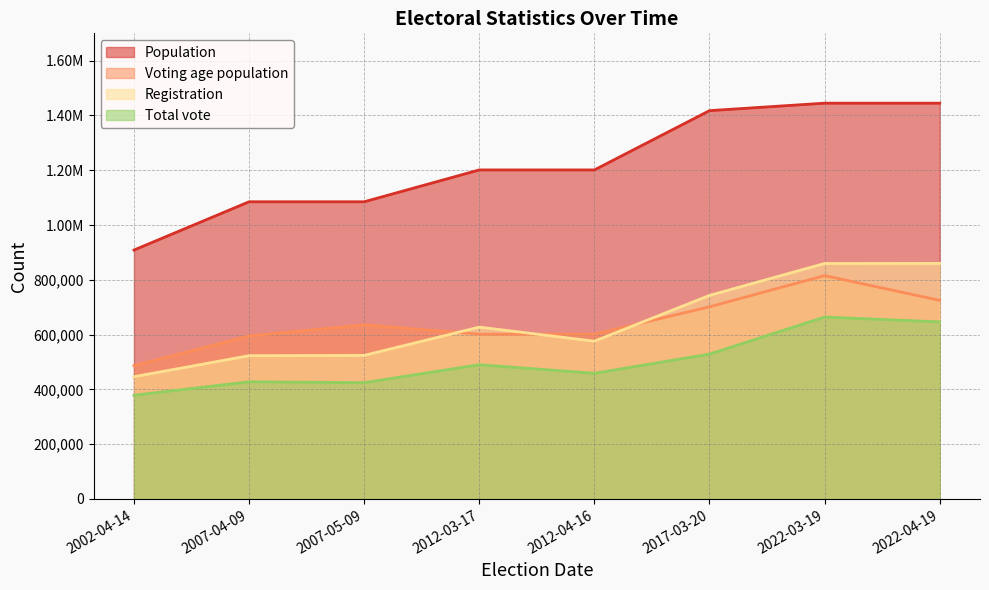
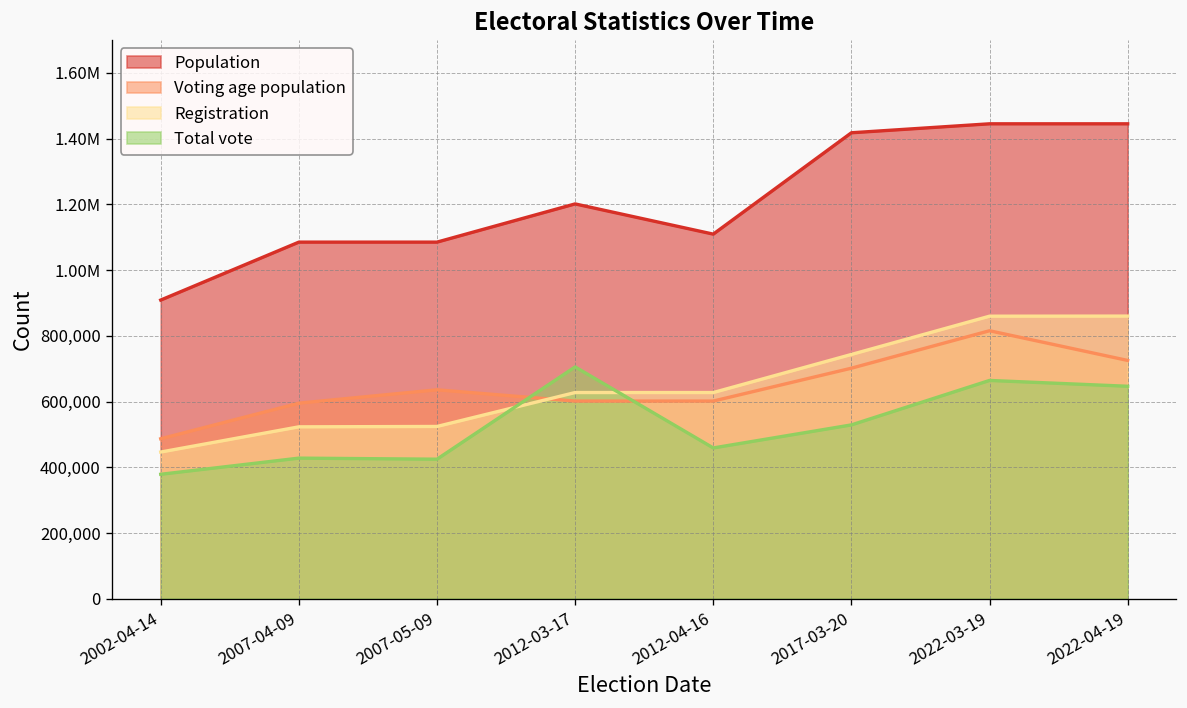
  {
    "Population": {
      "2002-04-14": "910,000",
      "2007-04-09": "1,080,000",
      "2007-05-09": "1,080,000",
      "2012-03-17": "1,200,000",
-     "2012-04-16": "1,200,000",
+     "2012-04-16": "1,110,000",
      "2017-03-20": "1,420,000",
      "2022-03-19": "1,450,000",
      "2022-04-19": "1,450,000"
    },
    "Voting age population": {
      "2002-04-14": "490,000",
      "2007-04-09": "600,000",
      "2007-05-09": "640,000",
      "2012-03-17": "600,000",
      "2012-04-16": "600,000",
      "2017-03-20": "700,000",
      "2022-03-19": "820,000",
      "2022-04-19": "720,000"
    },
    "Registration": {
      "2002-04-14": "450,000",
      "2007-04-09": "520,000",
      "2007-05-09": "520,000",
      "2012-03-17": "630,000",
-     "2012-04-16": "580,000",
+     "2012-04-16": "630,000",
      "2017-03-20": "740,000",
      "2022-03-19": "860,000",
      "2022-04-19": "860,000"
    },
    "Total vote": {
      "2002-04-14": "380,000",
      "2007-04-09": "430,000",
      "2007-05-09": "420,000",
-     "2012-03-17": "490,000",
+     "2012-03-17": "710,000",
      "2012-04-16": "460,000",
      "2017-03-20": "530,000",
      "2022-03-19": "660,000",
      "2022-04-19": "650,000"
    }
  }
